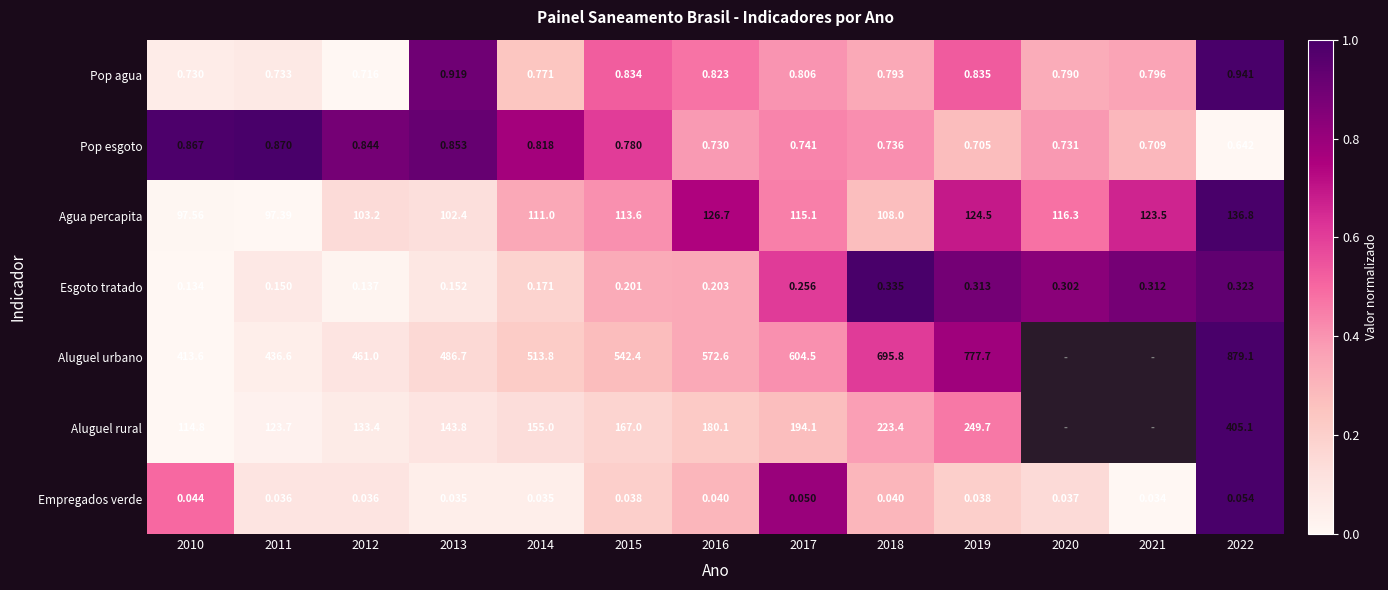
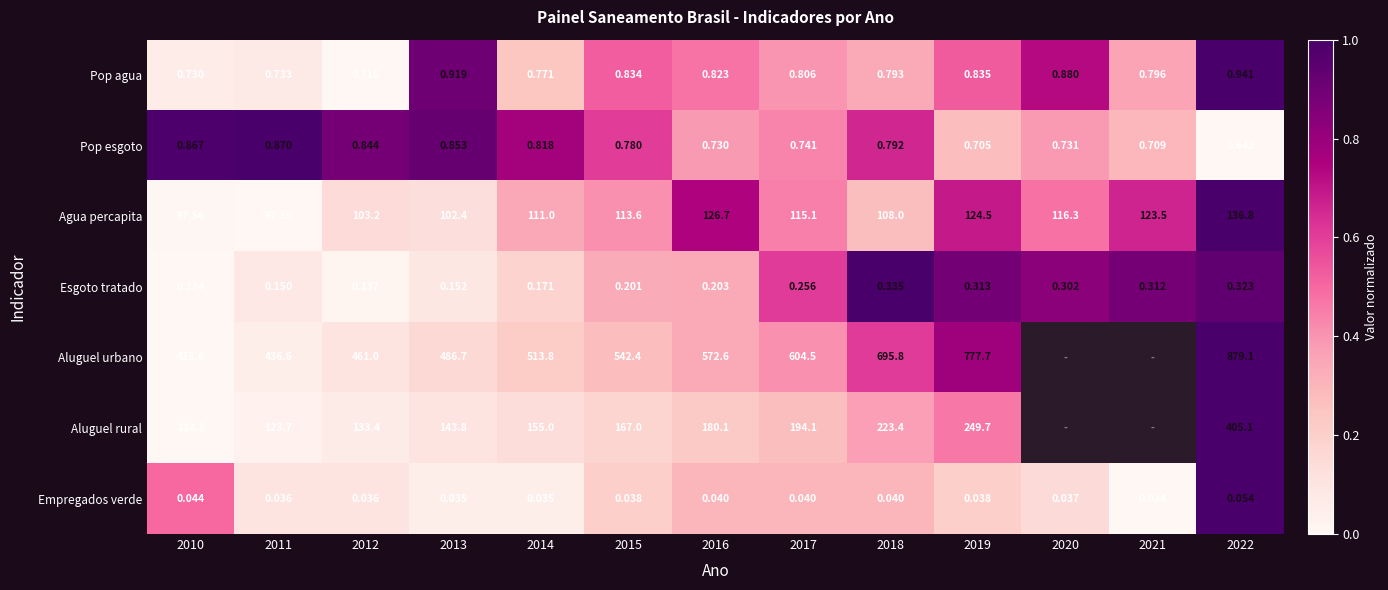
  {
    "Pop agua": {
      "2013": 0.919,
      "2014": 0.771,
      "2015": 0.834,
      "2016": 0.823,
      "2017": 0.806,
      "2018": 0.793,
      "2019": 0.835,
-     "2020": 0.790,
+     "2020": 0.880,
      "2021": 0.796,
      "2022": 0.941
    },
    "Pop esgoto": {
      "2010": 0.867,
      "2011": 0.870,
      "2012": 0.844,
      "2013": 0.853,
      "2014": 0.818,
      "2015": 0.780,
      "2016": 0.730,
      "2017": 0.741,
-     "2018": 0.736,
+     "2018": 0.792,
      "2019": 0.705,
      "2020": 0.731,
      "2021": 0.709
    },
    "Agua percapita": {
      "2014": 111.0,
      "2015": 113.6,
      "2016": 126.7,
      "2017": 115.1,
      "2018": 108.0,
      "2019": 124.5,
      "2020": 116.3,
      "2021": 123.5,
      "2022": 136.8
    },
    "Esgoto tratado": {
      "2014": 0.171,
      "2015": 0.201,
      "2016": 0.203,
      "2017": 0.256,
      "2018": 0.335,
      "2019": 0.313,
      "2020": 0.302,
      "2021": 0.312,
      "2022": 0.323
    },
    "Aluguel urbano": {
      "2014": 513.8,
      "2015": 542.4,
      "2016": 572.6,
      "2017": 604.5,
      "2018": 695.8,
      "2019": 777.7,
      "2022": 879.1
    },
    "Aluguel rural": {
      "2016": 180.1,
      "2017": 194.1,
      "2018": 223.4,
      "2019": 249.7,
      "2022": 405.1
    },
    "Empregados verde": {
      "2010": 0.044,
      "2015": 0.038,
      "2016": 0.040,
-     "2017": 0.050,
+     "2017": 0.040,
      "2018": 0.040,
      "2019": 0.038,
      "2022": 0.054
    }
  }
